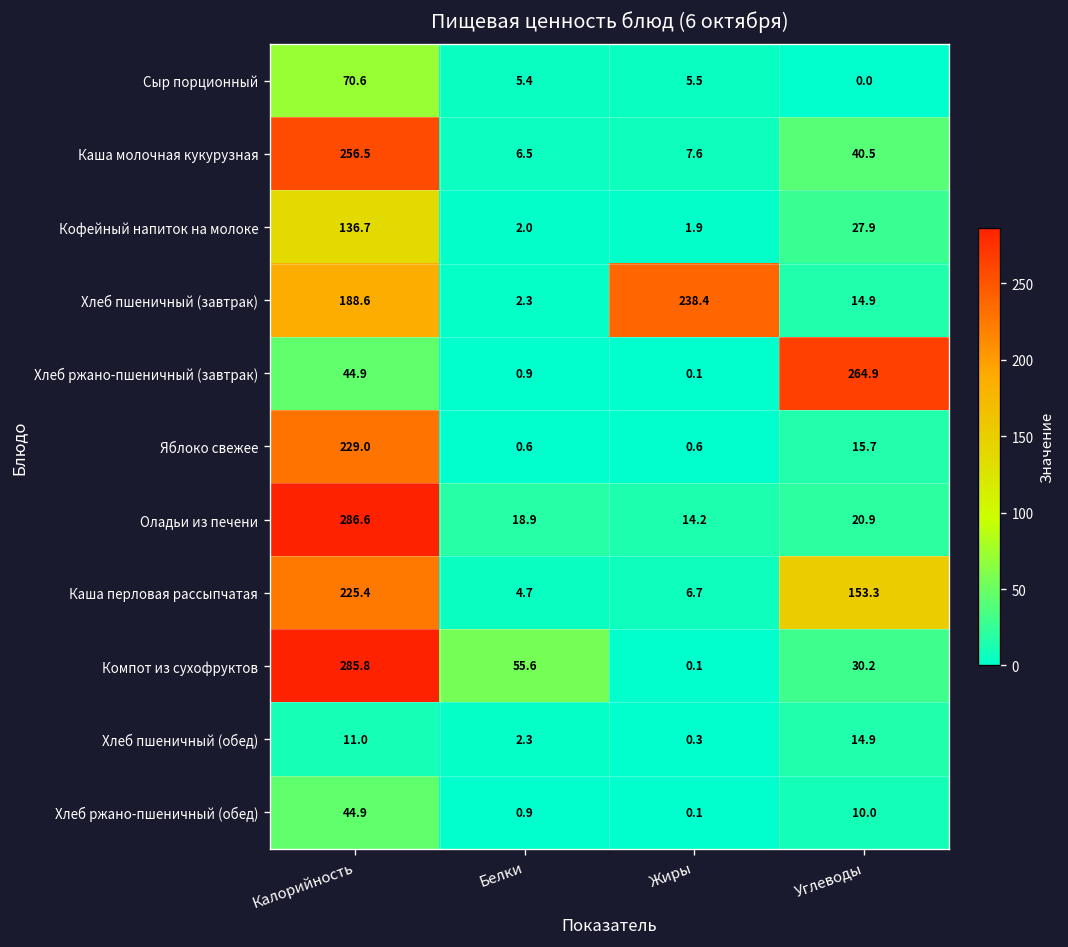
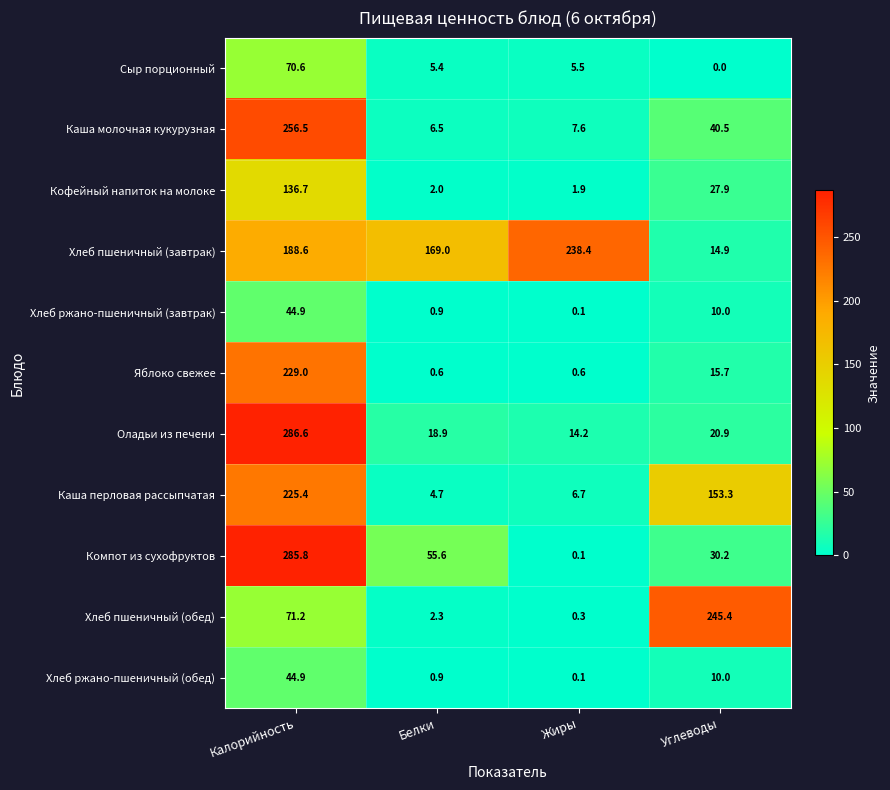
  {
    "Сыр порционный": {
      "Калорийность": 70.6,
      "Белки": 5.4,
      "Жиры": 5.5,
      "Углеводы": 0.0
    },
    "Каша молочная кукурузная": {
      "Калорийность": 256.5,
      "Белки": 6.5,
      "Жиры": 7.6,
      "Углеводы": 40.5
    },
    "Кофейный напиток на молоке": {
      "Калорийность": 136.7,
      "Белки": 2.0,
      "Жиры": 1.9,
      "Углеводы": 27.9
    },
    "Хлеб пшеничный (завтрак)": {
      "Калорийность": 188.6,
-     "Белки": 2.3,
+     "Белки": 169.0,
      "Жиры": 238.4,
      "Углеводы": 14.9
    },
    "Хлеб ржано-пшеничный (завтрак)": {
      "Калорийность": 44.9,
      "Белки": 0.9,
      "Жиры": 0.1,
-     "Углеводы": 264.9
+     "Углеводы": 10.0
    },
    "Яблоко свежее": {
      "Калорийность": 229.0,
      "Белки": 0.6,
      "Жиры": 0.6,
      "Углеводы": 15.7
    },
    "Оладьи из печени": {
      "Калорийность": 286.6,
      "Белки": 18.9,
      "Жиры": 14.2,
      "Углеводы": 20.9
    },
    "Каша перловая рассыпчатая": {
      "Калорийность": 225.4,
      "Белки": 4.7,
      "Жиры": 6.7,
      "Углеводы": 153.3
    },
    "Компот из сухофруктов": {
      "Калорийность": 285.8,
      "Белки": 55.6,
      "Жиры": 0.1,
      "Углеводы": 30.2
    },
    "Хлеб пшеничный (обед)": {
-     "Калорийность": 11.0,
+     "Калорийность": 71.2,
      "Белки": 2.3,
      "Жиры": 0.3,
-     "Углеводы": 14.9
+     "Углеводы": 245.4
    },
    "Хлеб ржано-пшеничный (обед)": {
      "Калорийность": 44.9,
      "Белки": 0.9,
      "Жиры": 0.1,
      "Углеводы": 10.0
    }
  }
